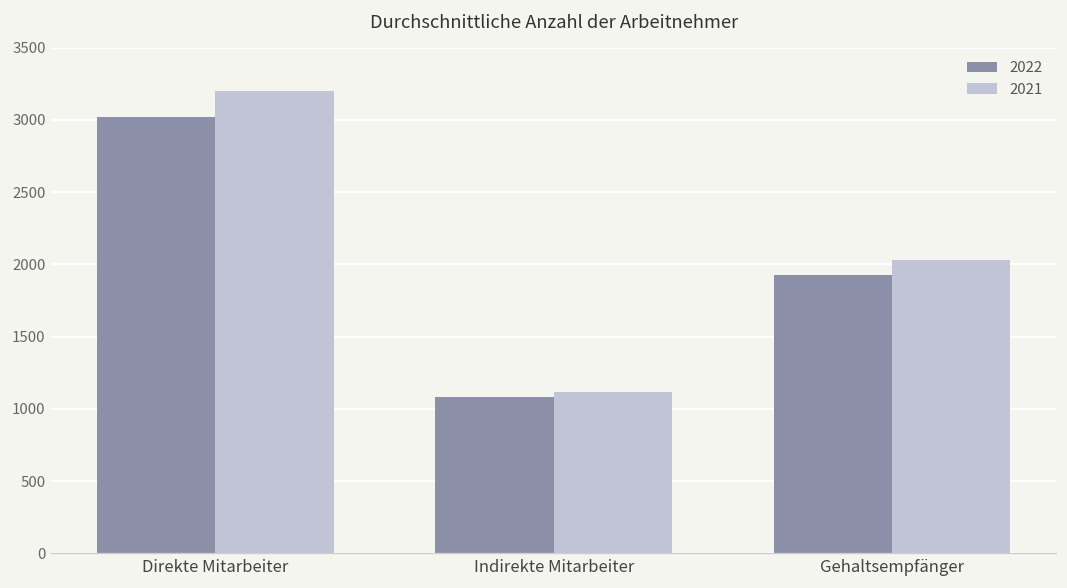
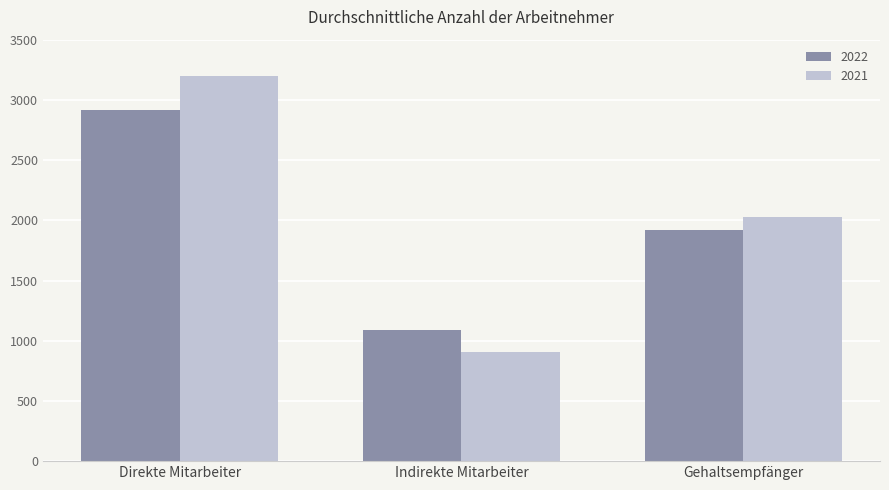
  {
    "2022": {
-     "Direkte Mitarbeiter": 3020,
+     "Direkte Mitarbeiter": 2910,
      "Indirekte Mitarbeiter": 1090,
      "Gehaltsempfänger": 1920
    },
    "2021": {
      "Direkte Mitarbeiter": 3200,
-     "Indirekte Mitarbeiter": 1120,
+     "Indirekte Mitarbeiter": 910,
      "Gehaltsempfänger": 2030
    }
  }
